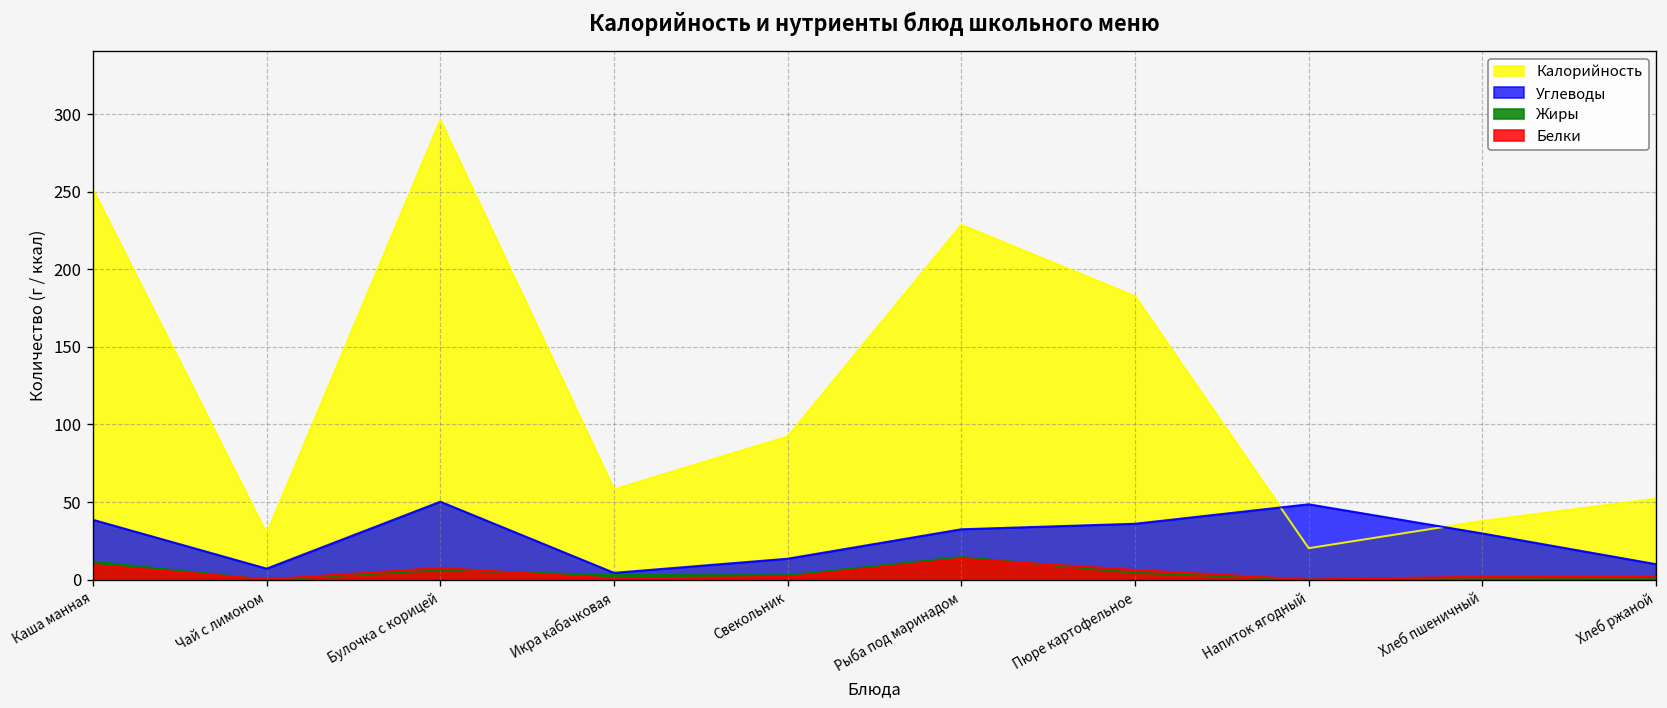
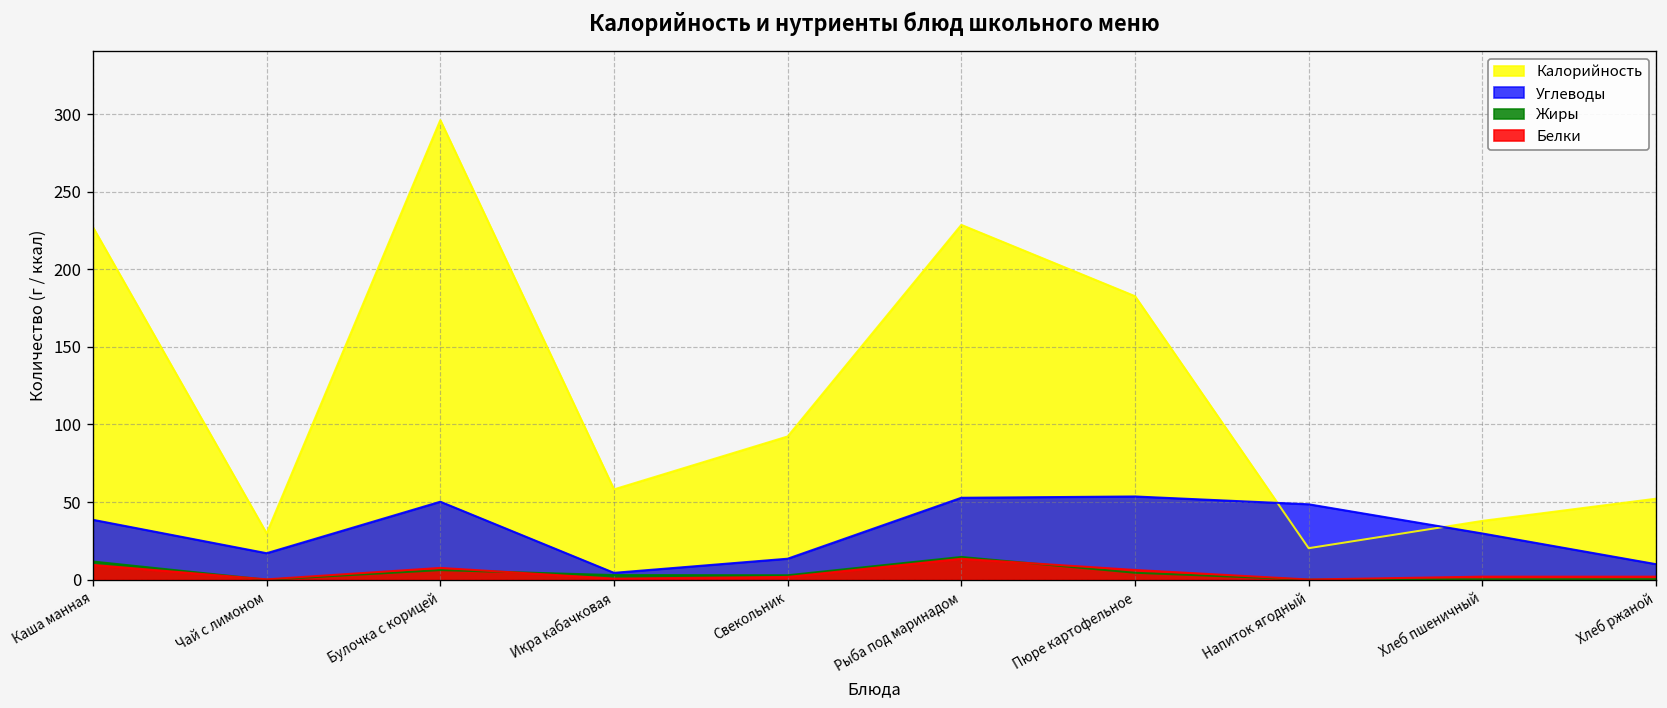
  {
    "Калорийность": {
-     "Каша манная": 251,
+     "Каша манная": 227,
      "Чай с лимоном": 30,
      "Булочка с корицей": 296,
      "Икра кабачковая": 58,
      "Свекольник": 92,
      "Рыба под маринадом": 229,
      "Пюре картофельное": 183,
      "Напиток ягодный": 20,
      "Хлеб пшеничный": 38,
      "Хлеб ржаной": 52
    },
    "Углеводы": {
      "Каша манная": 39,
-     "Чай с лимоном": 7,
+     "Чай с лимоном": 17,
      "Булочка с корицей": 50,
      "Свекольник": 14,
-     "Рыба под маринадом": 33,
-     "Пюре картофельное": 36,
+     "Рыба под маринадом": 53,
+     "Пюре картофельное": 54,
      "Напиток ягодный": 49,
      "Хлеб пшеничный": 30,
      "Хлеб ржаной": 10
    },
    "Жиры": {
      "Каша манная": 12
    },
    "Белки": {
      "Каша манная": 10,
      "Икра кабачковая": 1
    }
  }
